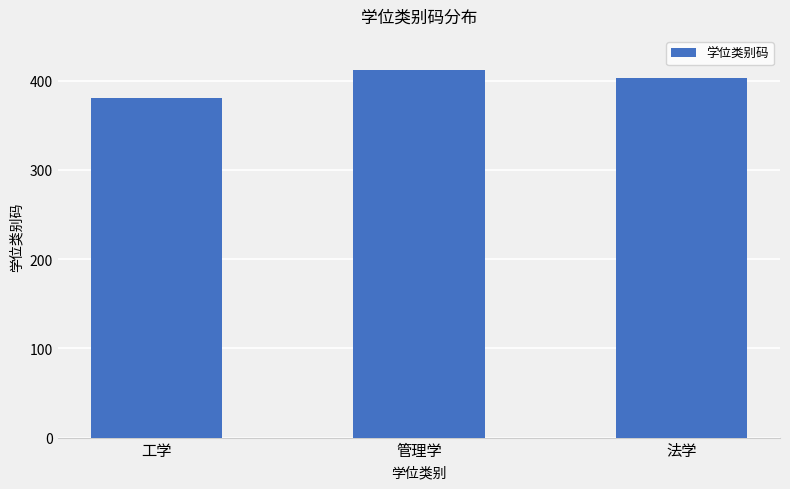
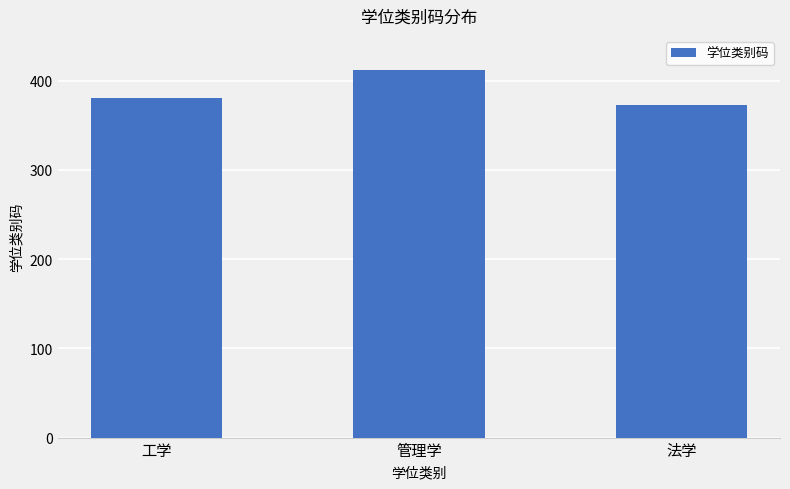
  {
    "工学": 380,
    "管理学": 410,
-   "法学": 400
+   "法学": 370
  }
